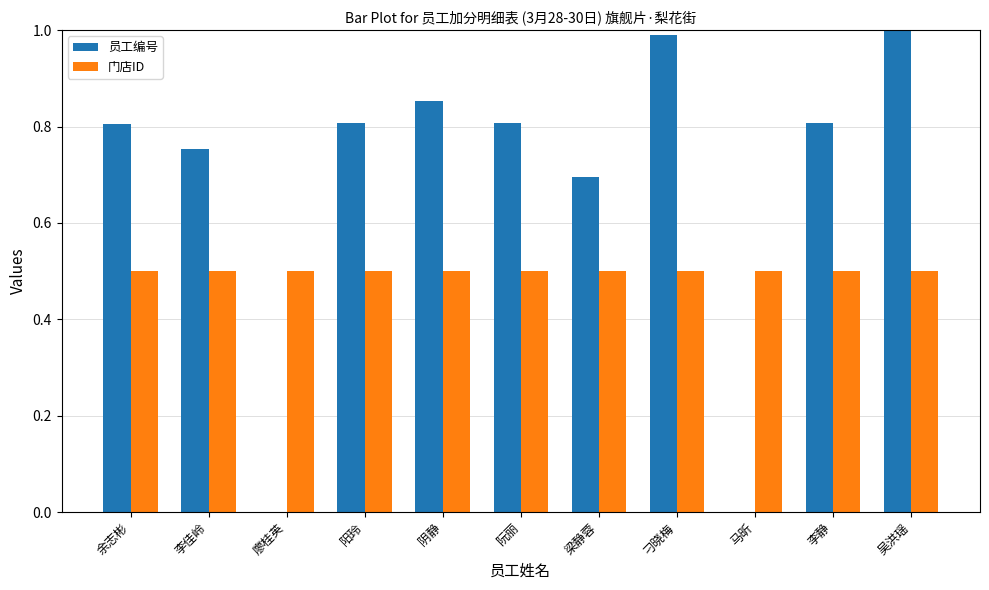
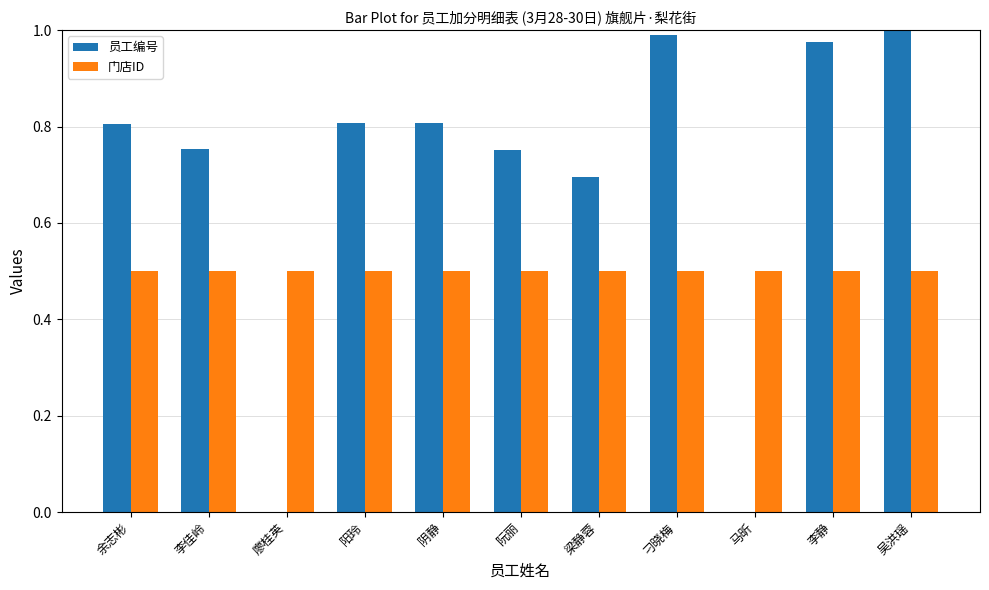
  {
    "员工编号": {
      "余志彬": 0.81,
      "李佳岭": 0.75,
      "廖桂英": 0.00,
      "阳玲": 0.81,
-     "阴静": 0.85,
-     "阮丽": 0.81,
+     "阴静": 0.81,
+     "阮丽": 0.75,
      "梁静蓉": 0.70,
      "刁晓梅": 0.99,
-     "李静": 0.81,
+     "李静": 0.97,
      "吴洪瑶": 1.00
    },
    "门店ID": {
      "余志彬": 0.50,
      "李佳岭": 0.50,
      "廖桂英": 0.50,
      "阳玲": 0.50,
      "阴静": 0.50,
      "阮丽": 0.50,
      "梁静蓉": 0.50,
      "刁晓梅": 0.50,
      "马昕": 0.50,
      "李静": 0.50,
      "吴洪瑶": 0.50
    }
  }
